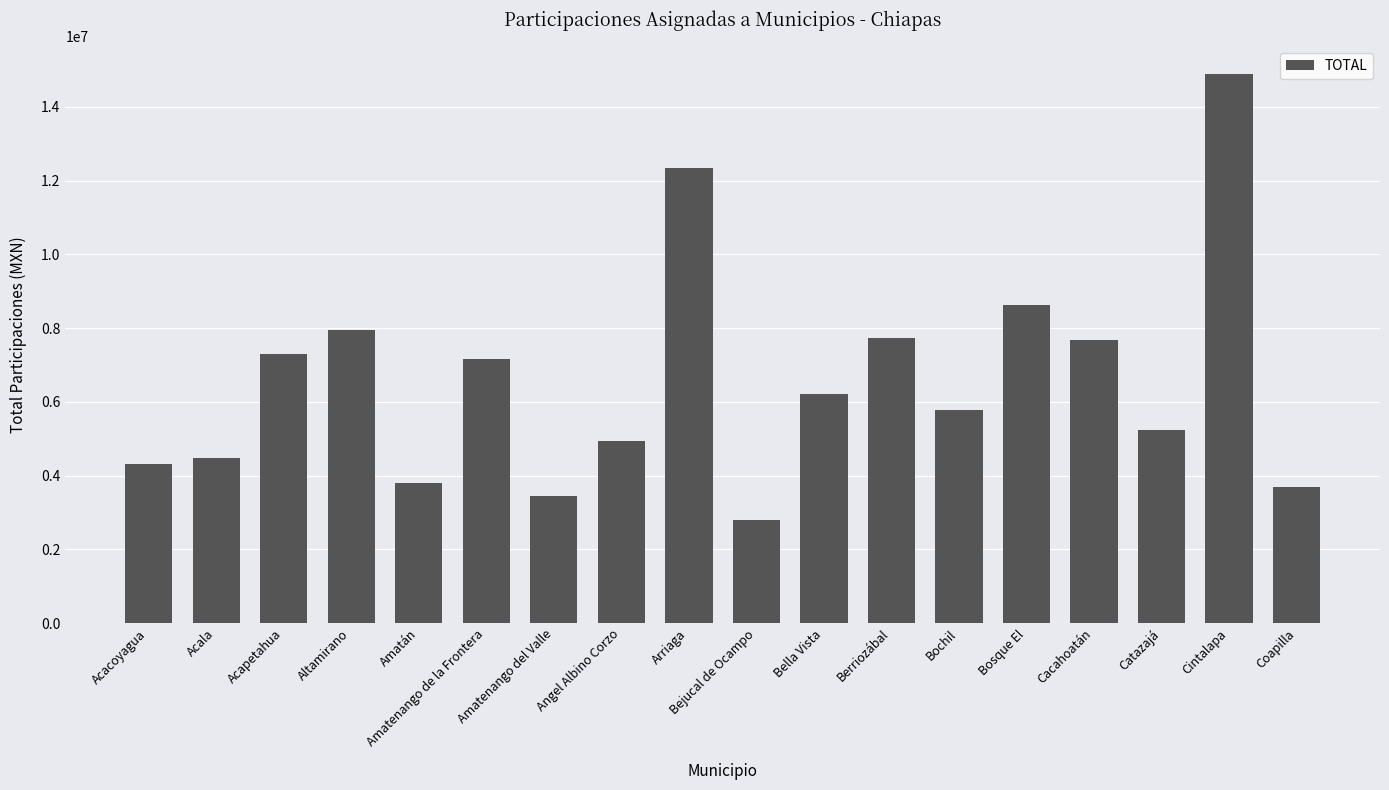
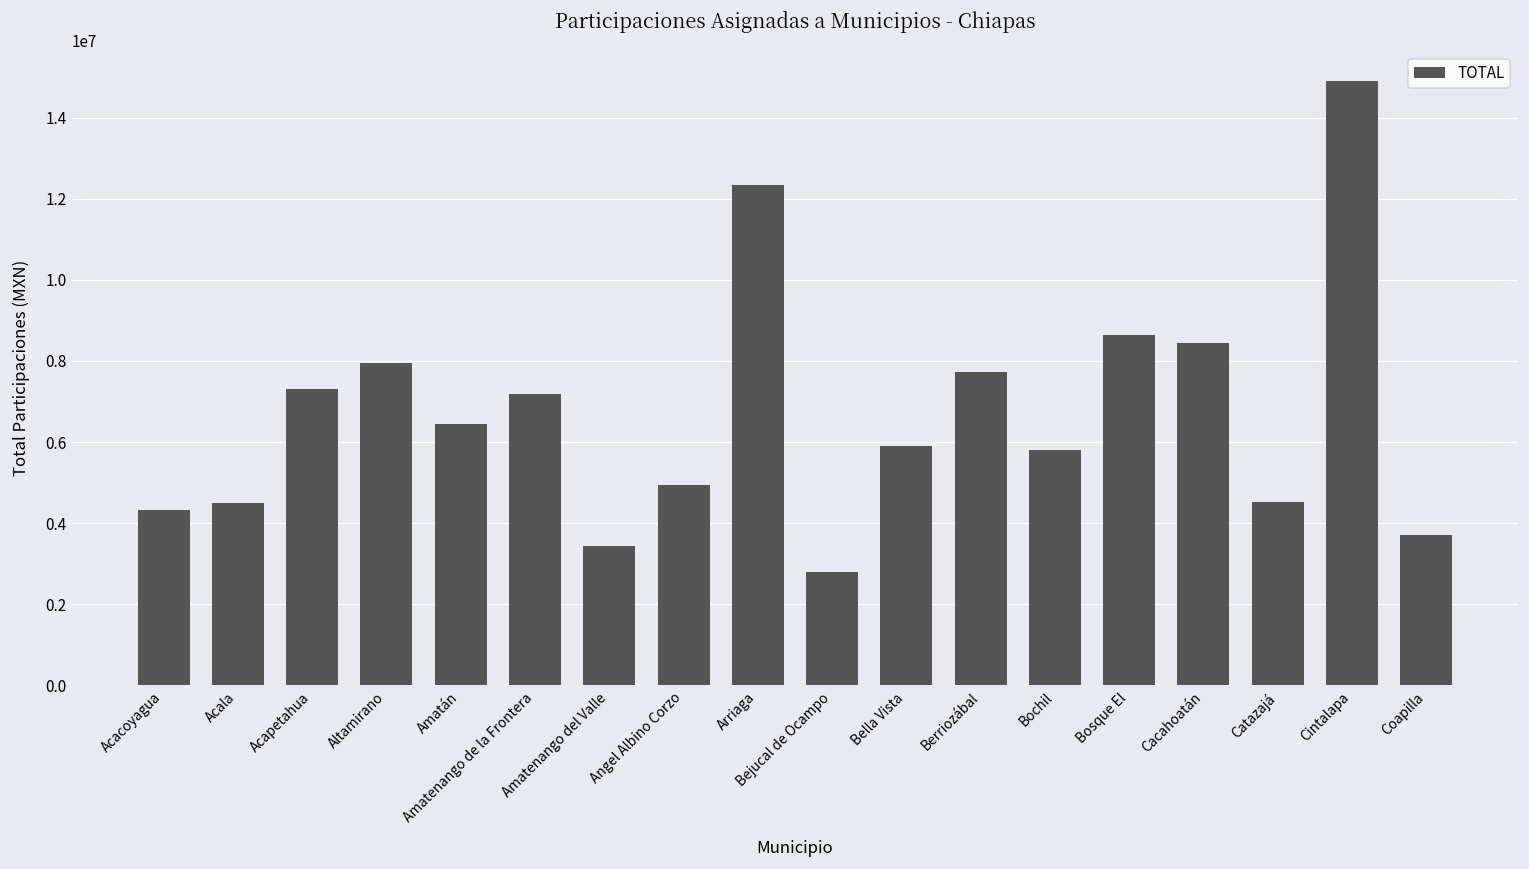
  {
    "Acacoyagua": 4300000,
    "Acala": 4500000,
    "Acapetahua": 7300000,
    "Altamirano": 8000000,
-   "Amatán": 3800000,
+   "Amatán": 6400000,
    "Amatenango de la Frontera": 7200000,
    "Amatenango del Valle": 3400000,
    "Angel Albino Corzo": 4900000,
    "Arriaga": 12300000,
    "Bejucal de Ocampo": 2800000,
-   "Bella Vista": 6200000,
+   "Bella Vista": 5900000,
    "Berriozábal": 7700000,
    "Bochil": 5800000,
    "Bosque El": 8600000,
-   "Cacahoatán": 7700000,
-   "Catazajá": 5200000,
+   "Cacahoatán": 8400000,
+   "Catazajá": 4500000,
    "Cintalapa": 14900000,
    "Coapilla": 3700000
  }
